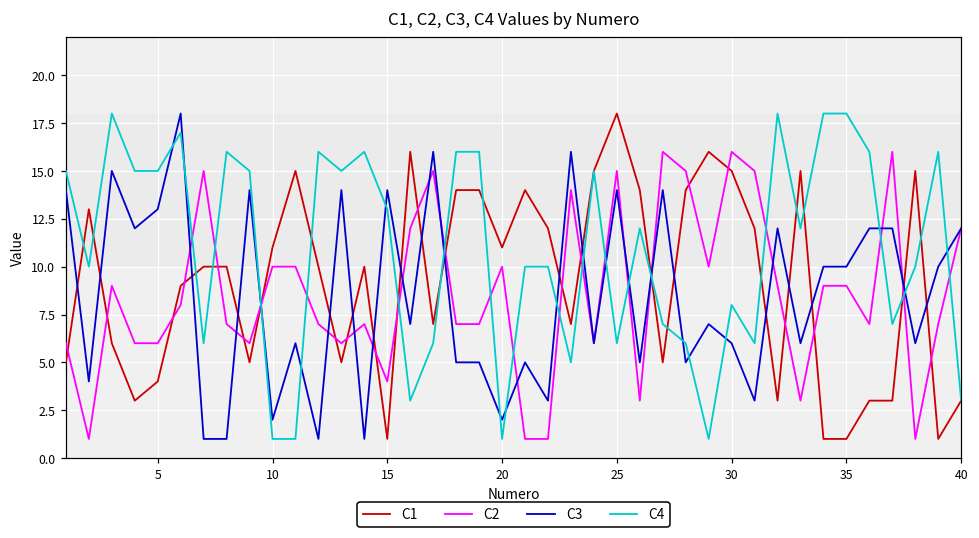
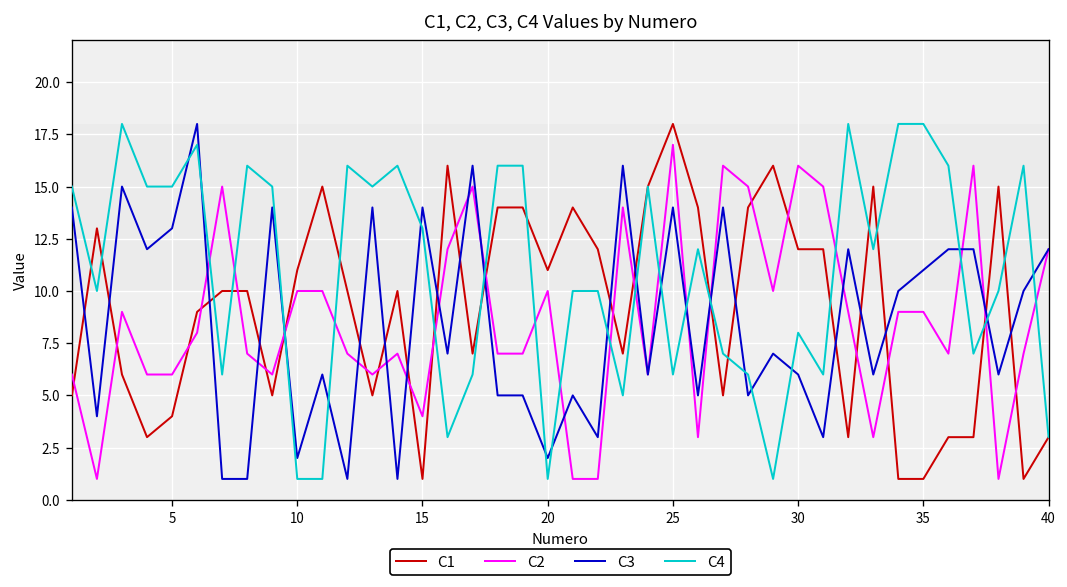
  {
    "C1": {
      "5": 4,
      "10": 11,
      "15": 1,
      "20": 11,
      "25": 18,
-     "30": 15,
+     "30": 12,
      "35": 1
    },
    "C2": {
      "5": 6,
      "10": 10,
      "15": 4,
      "20": 10,
-     "25": 15,
+     "25": 17,
      "30": 16,
      "35": 9
    },
    "C3": {
      "5": 13,
      "10": 2,
      "15": 14,
      "20": 2,
      "25": 14,
      "30": 6,
-     "35": 10
+     "35": 11
    },
    "C4": {
      "5": 15,
      "10": 1,
      "15": 13,
      "20": 1,
      "25": 6,
      "30": 8,
      "35": 18
    }
  }
